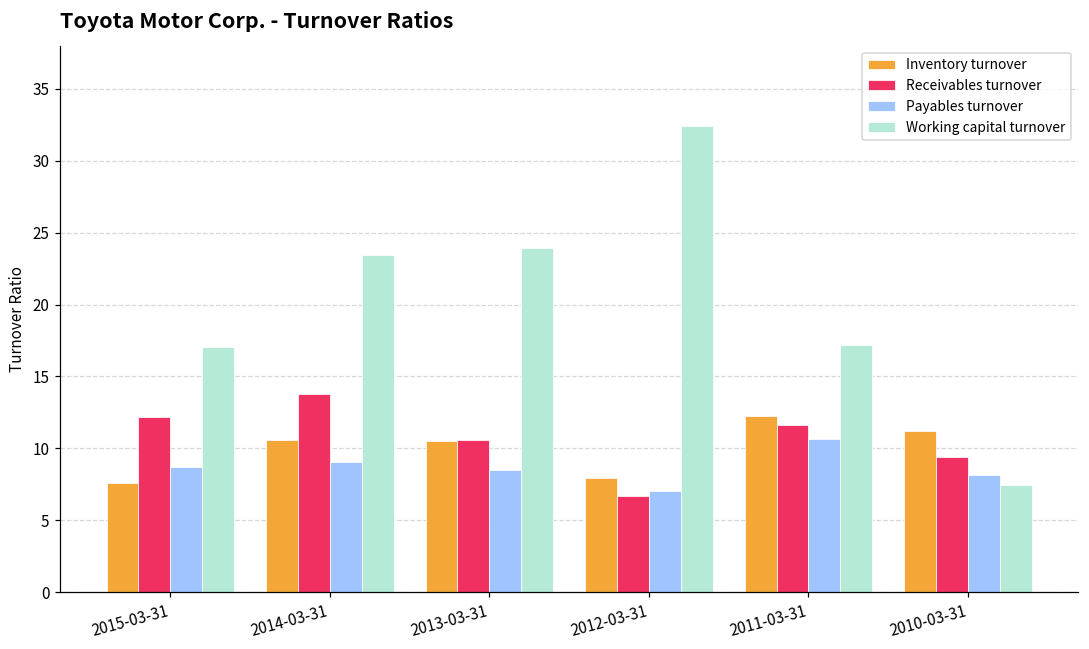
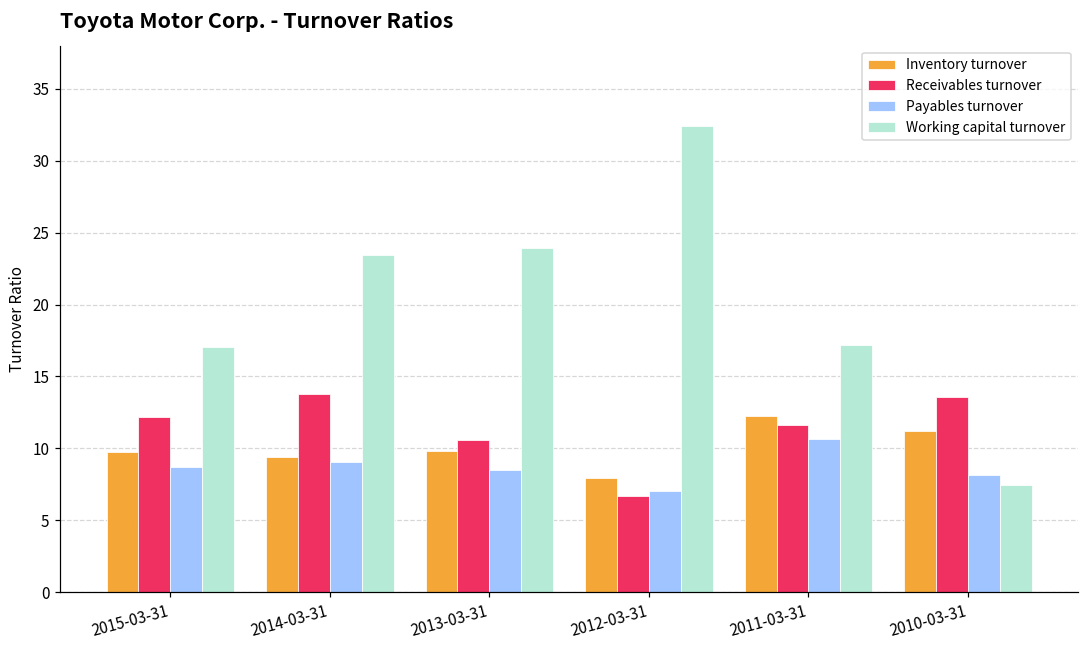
  {
    "Inventory turnover": {
-     "2015-03-31": 7.6,
-     "2014-03-31": 10.6,
-     "2013-03-31": 10.5,
+     "2015-03-31": 9.8,
+     "2014-03-31": 9.4,
+     "2013-03-31": 9.8,
      "2012-03-31": 7.9,
      "2011-03-31": 12.3,
      "2010-03-31": 11.2
    },
    "Receivables turnover": {
      "2015-03-31": 12.2,
      "2014-03-31": 13.8,
      "2013-03-31": 10.6,
      "2012-03-31": 6.7,
      "2011-03-31": 11.6,
-     "2010-03-31": 9.4
+     "2010-03-31": 13.6
    }
  }
